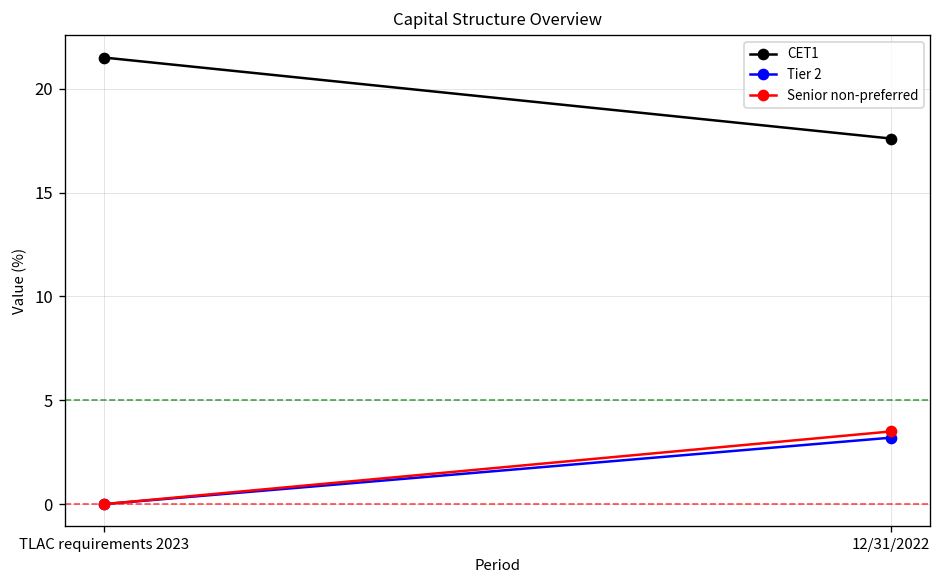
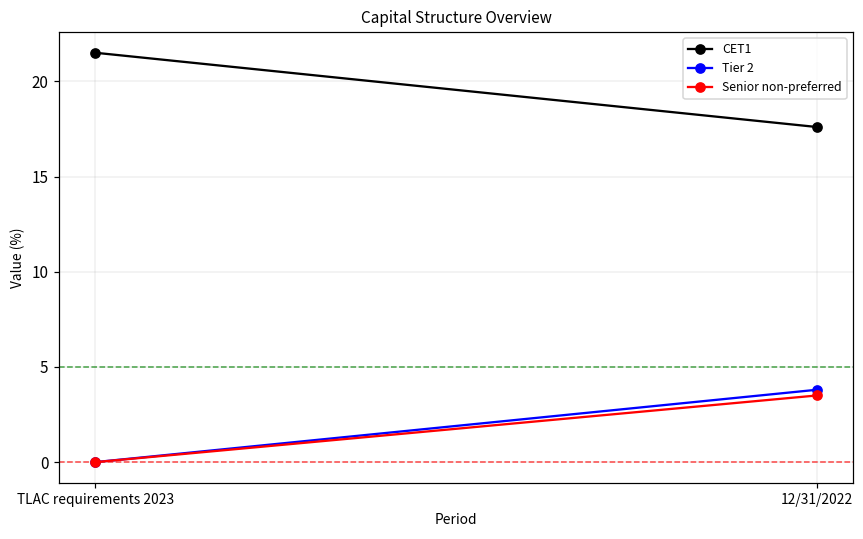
  {
    "CET1": {
      "TLAC requirements 2023": 21.5,
      "12/31/2022": 17.6
    },
    "Tier 2": {
-     "12/31/2022": 3.2
+     "12/31/2022": 3.8
    },
    "Senior non-preferred": {
      "12/31/2022": 3.5
    }
  }
